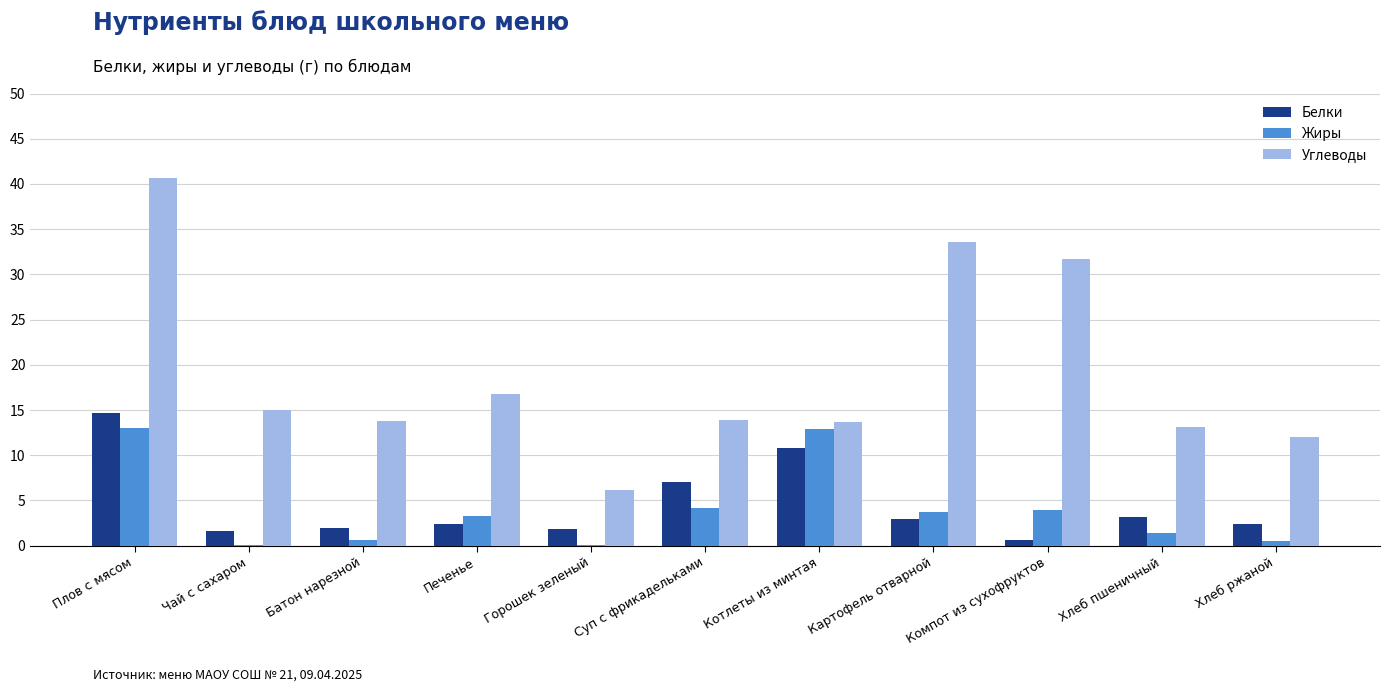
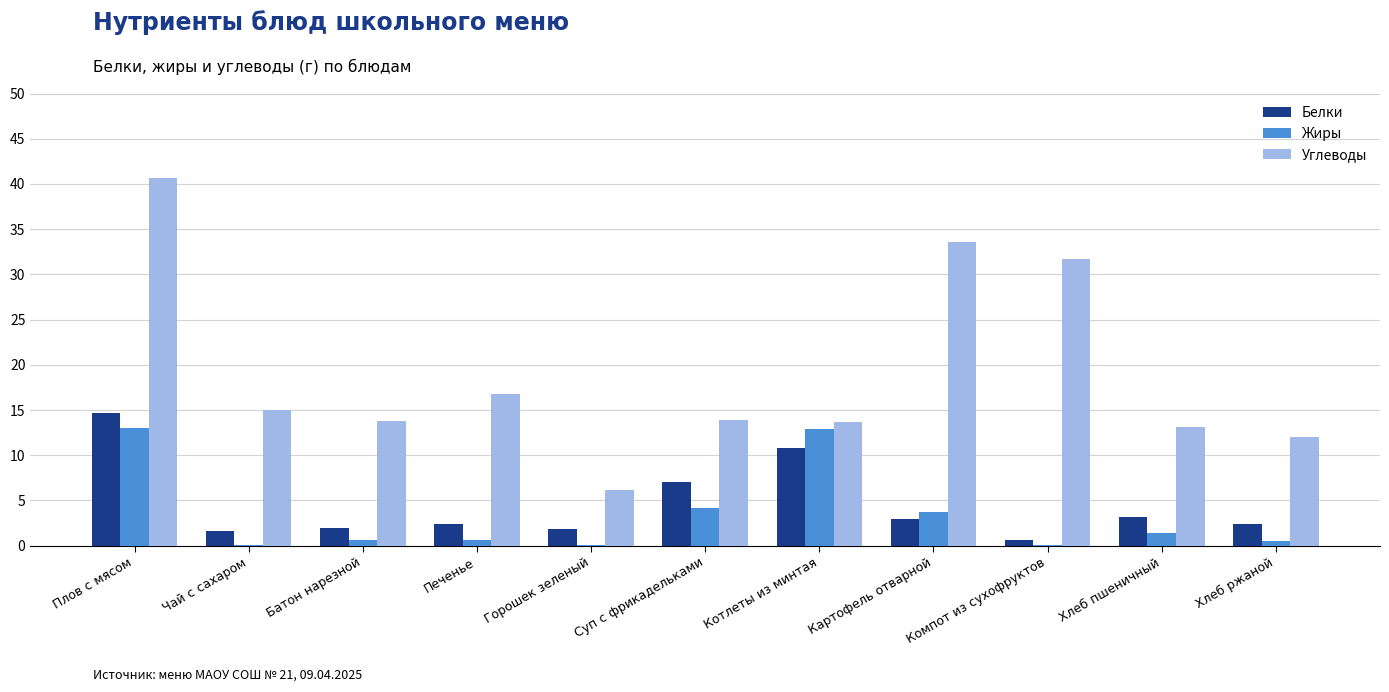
  {
    "Белки": {
      "Плов с мясом": 15,
      "Чай с сахаром": 2,
      "Батон нарезной": 2,
      "Печенье": 2,
      "Горошек зеленый": 2,
      "Суп с фрикадельками": 7,
      "Котлеты из минтая": 11,
      "Картофель отварной": 3,
      "Компот из сухофруктов": 1,
      "Хлеб пшеничный": 3,
      "Хлеб ржаной": 2
    },
    "Жиры": {
      "Плов с мясом": 13,
      "Батон нарезной": 1,
-     "Печенье": 3,
+     "Печенье": 1,
      "Суп с фрикадельками": 4,
      "Котлеты из минтая": 13,
      "Картофель отварной": 4,
-     "Компот из сухофруктов": 4,
+     "Компот из сухофруктов": 0,
      "Хлеб пшеничный": 1,
      "Хлеб ржаной": 1
    },
    "Углеводы": {
      "Плов с мясом": 41,
      "Чай с сахаром": 15,
      "Батон нарезной": 14,
      "Печенье": 17,
      "Горошек зеленый": 6,
      "Суп с фрикадельками": 14,
      "Котлеты из минтая": 14,
      "Картофель отварной": 34,
      "Компот из сухофруктов": 32,
      "Хлеб пшеничный": 13,
      "Хлеб ржаной": 12
    }
  }
